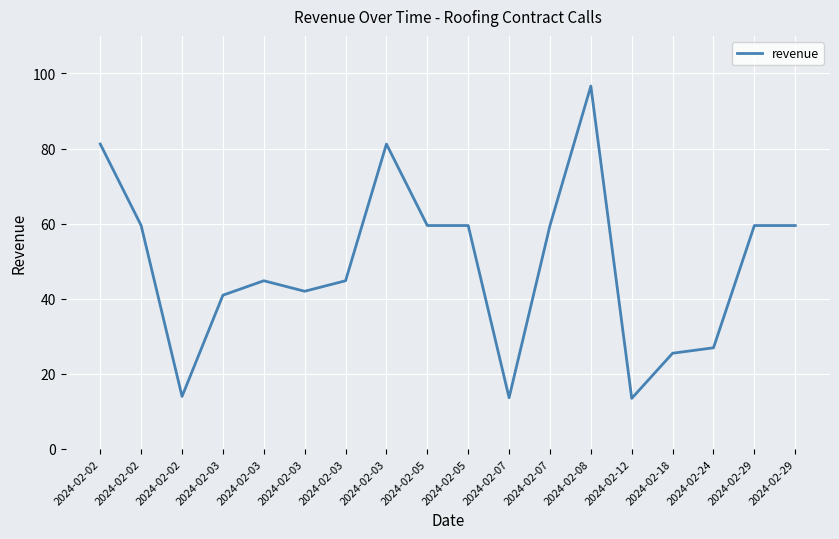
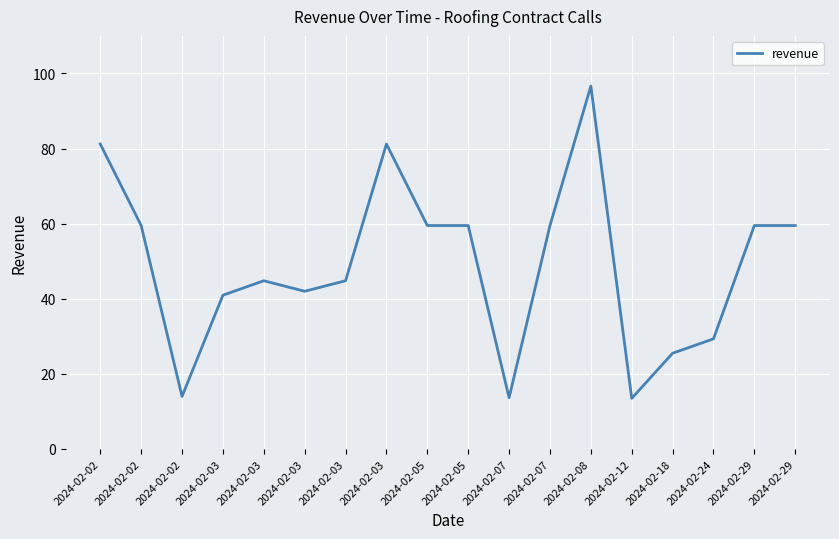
  {
    "2024-02-08": 97,
    "2024-02-12": 13,
    "2024-02-18": 26,
-   "2024-02-24": 27
+   "2024-02-24": 29
  }
